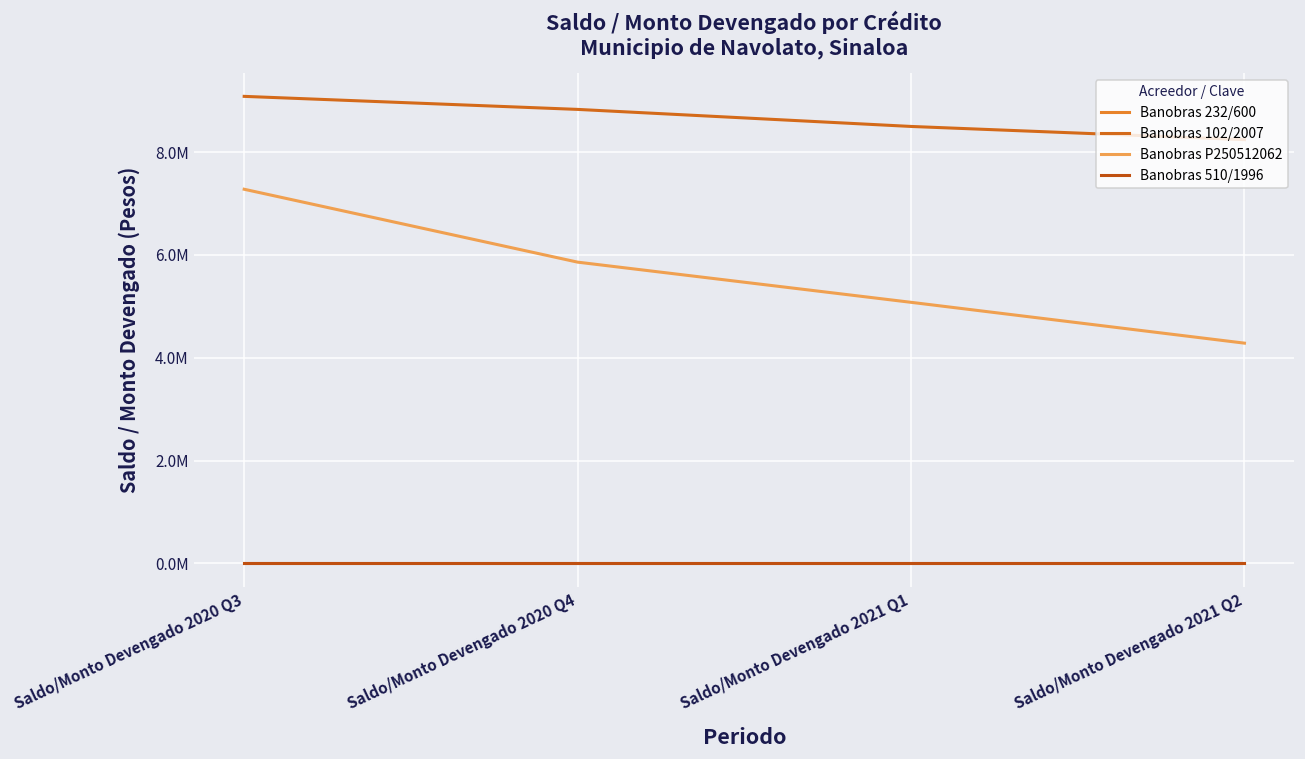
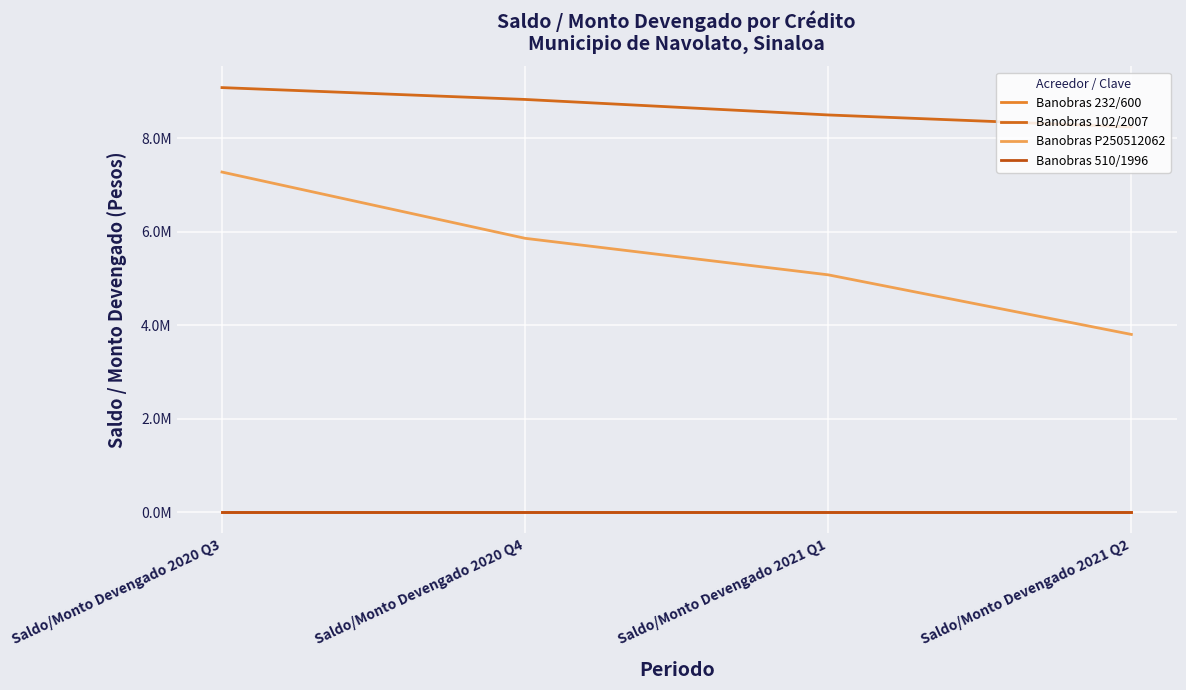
  {
    "Banobras P250512062": {
      "Saldo/Monto Devengado 2020 Q3": 7300000,
      "Saldo/Monto Devengado 2020 Q4": 5900000,
      "Saldo/Monto Devengado 2021 Q1": 5100000,
-     "Saldo/Monto Devengado 2021 Q2": 4300000
+     "Saldo/Monto Devengado 2021 Q2": 3800000
    }
  }
